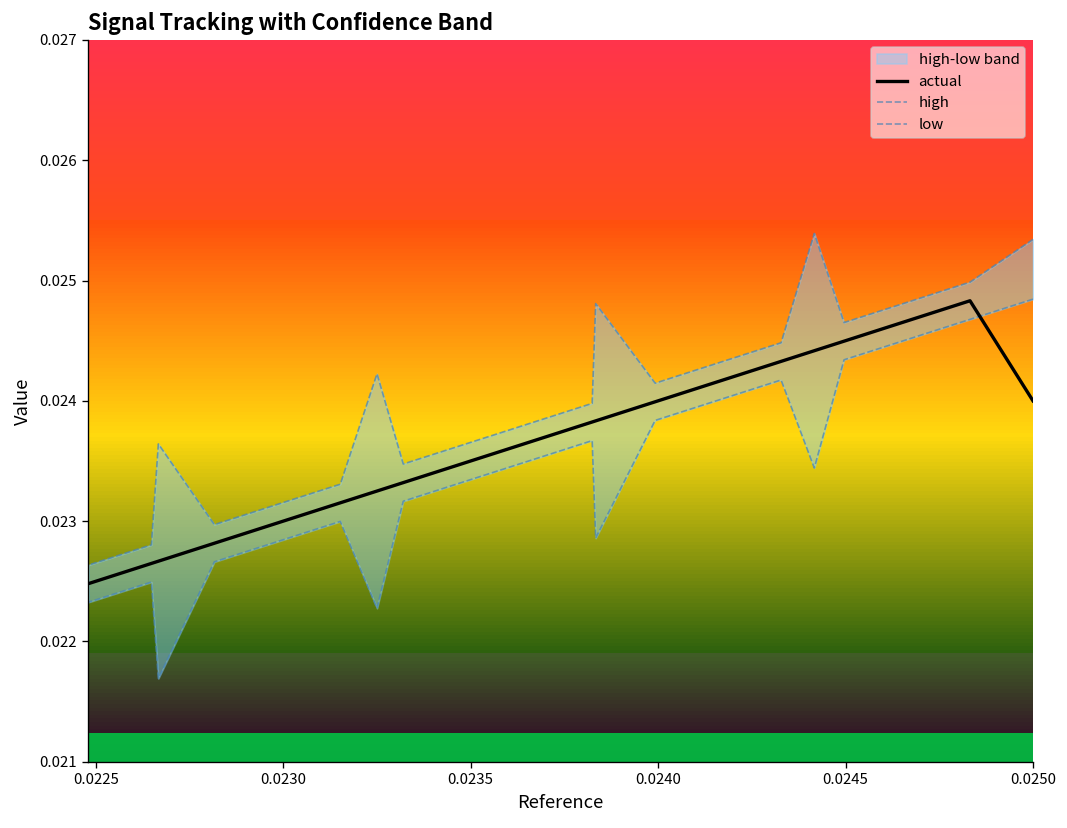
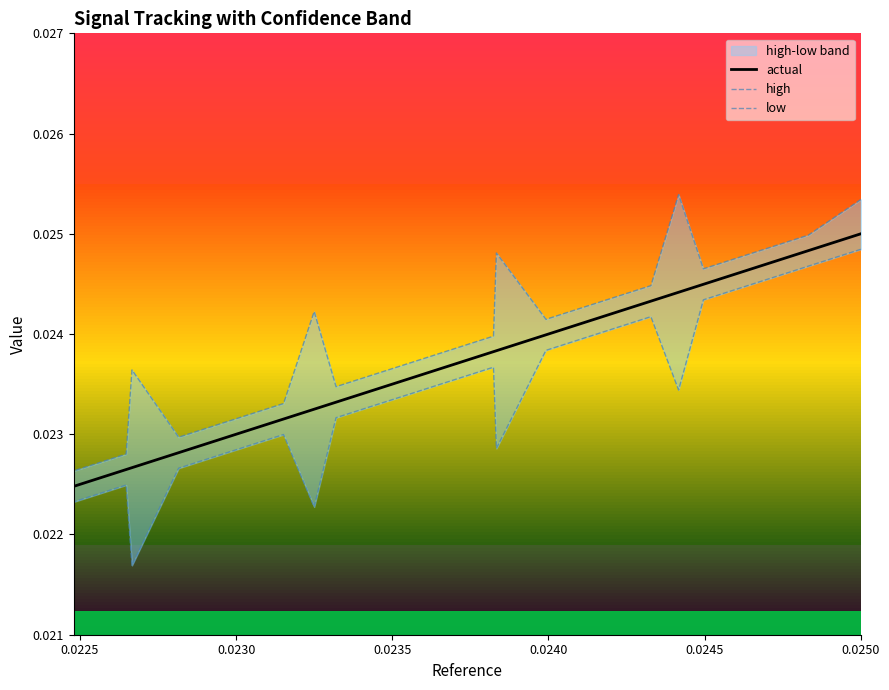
  {
    "actual": {
-     "0.0250": 0.024
+     "0.0250": 0.025
    },
    "high-low band": {
      "0.0250": 0.02534
    },
    "low": {
      "0.0250": 0.02485
    }
  }
